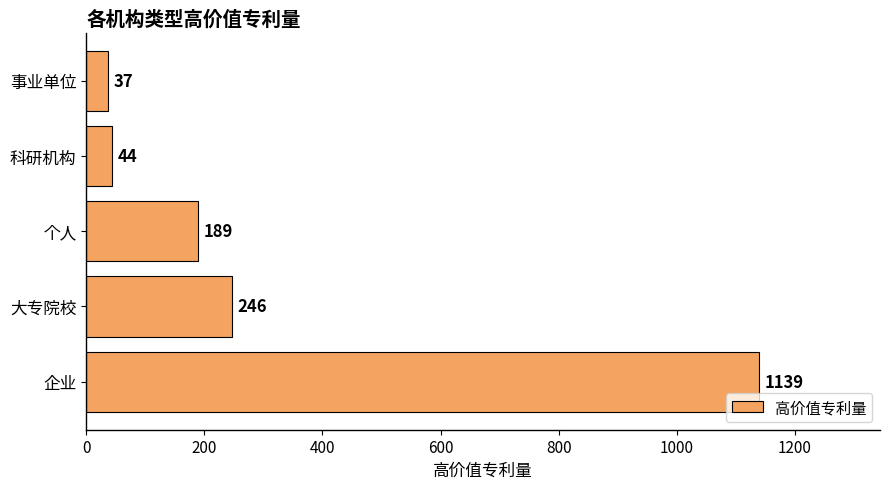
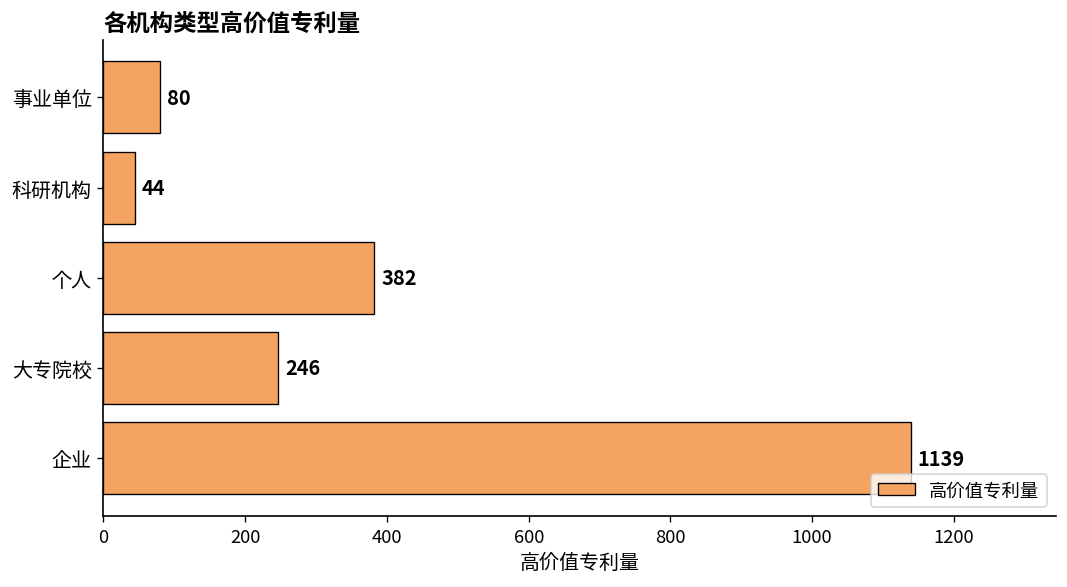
  {
-   "事业单位": 37,
+   "事业单位": 80,
    "科研机构": 44,
-   "个人": 189,
+   "个人": 382,
    "大专院校": 246,
    "企业": 1139
  }
